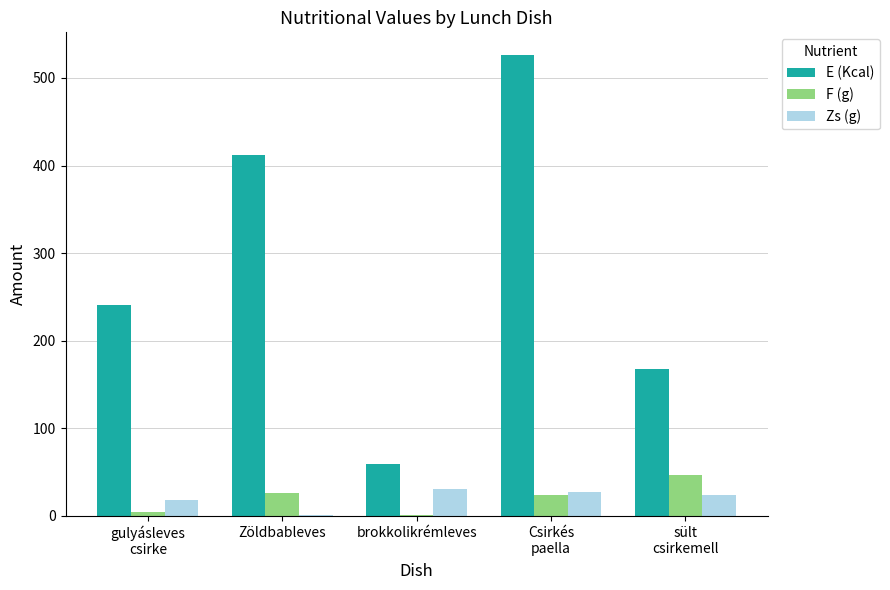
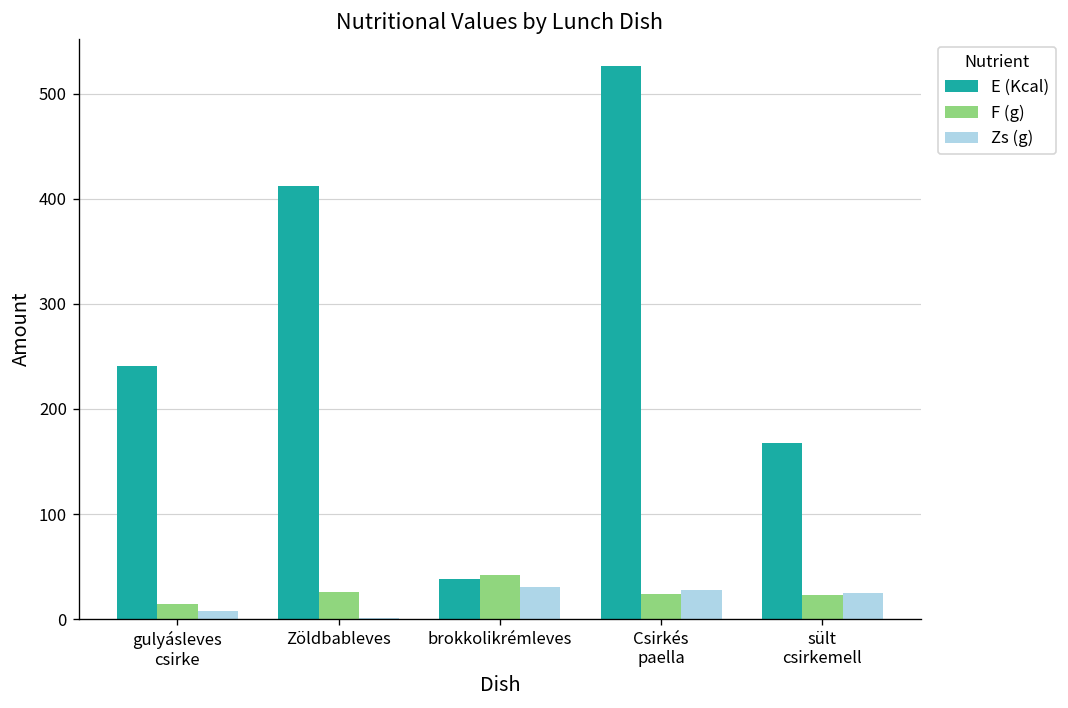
  {
    "E (Kcal)": {
      "gulyásleves csirke": 240,
      "Zöldbableves": 410,
-     "brokkolikrémleves": 60,
+     "brokkolikrémleves": 40,
      "Csirkés paella": 530,
      "sült csirkemell": 170
    },
    "F (g)": {
-     "gulyásleves csirke": 5,
+     "gulyásleves csirke": 14,
      "Zöldbableves": 30,
-     "brokkolikrémleves": 0,
+     "brokkolikrémleves": 40,
      "Csirkés paella": 20,
-     "sült csirkemell": 50
+     "sült csirkemell": 20
    },
    "Zs (g)": {
-     "gulyásleves csirke": 20,
+     "gulyásleves csirke": 10,
      "brokkolikrémleves": 30,
      "Csirkés paella": 30,
      "sült csirkemell": 20
    }
  }
